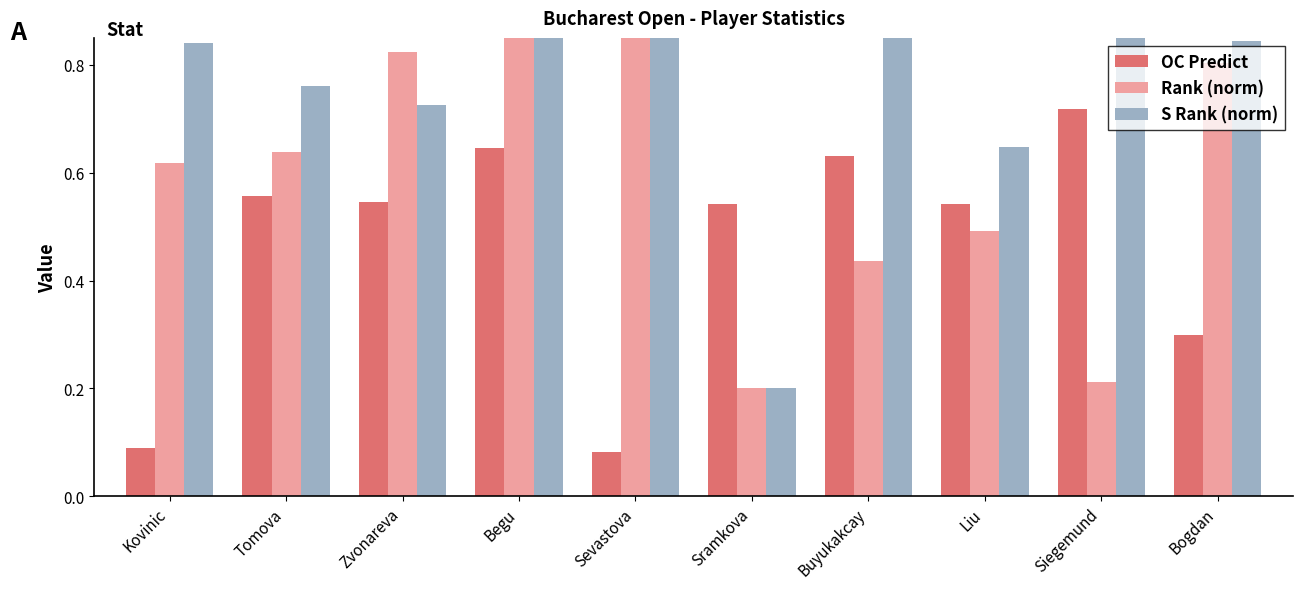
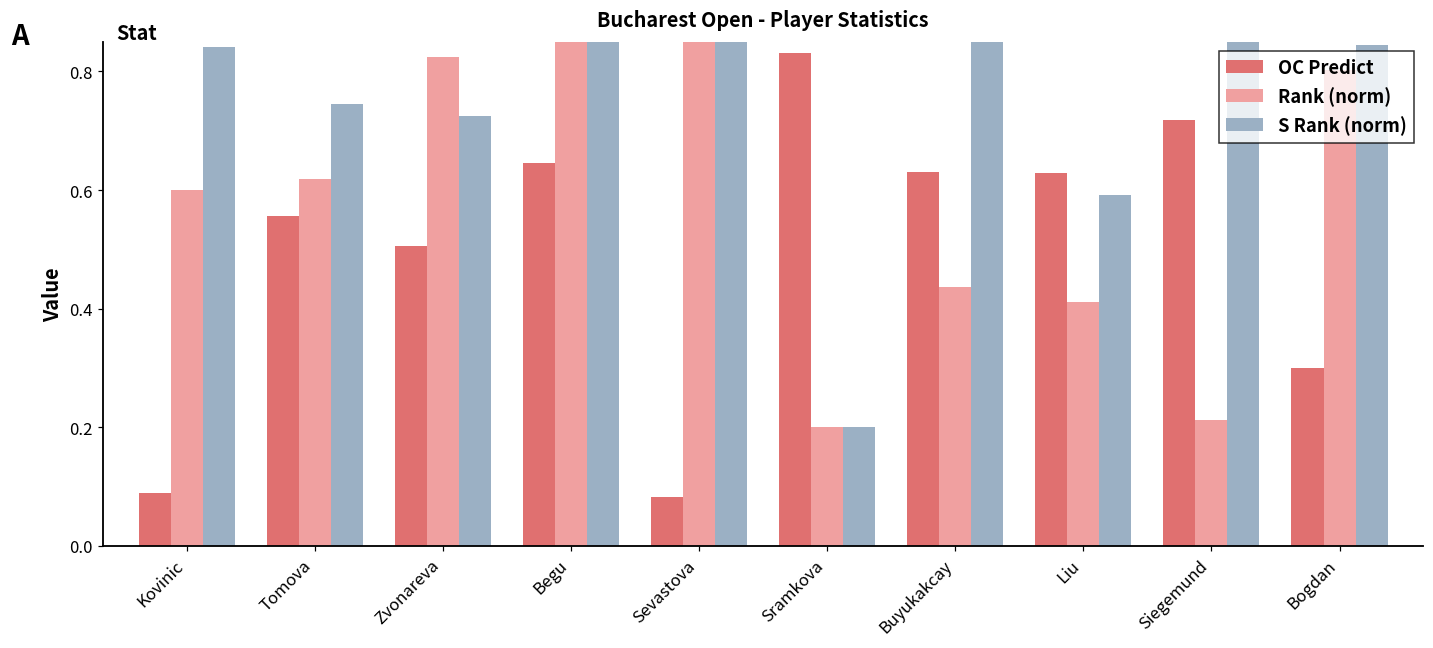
  {
    "OC Predict": {
      "Kovinic": 0.09,
      "Tomova": 0.56,
-     "Zvonareva": 0.55,
+     "Zvonareva": 0.51,
      "Begu": 0.65,
      "Sevastova": 0.08,
-     "Sramkova": 0.54,
+     "Sramkova": 0.83,
      "Buyukakcay": 0.63,
-     "Liu": 0.54,
+     "Liu": 0.63,
      "Siegemund": 0.72,
      "Bogdan": 0.30
    },
    "Rank (norm)": {
-     "Kovinic": 0.62,
-     "Tomova": 0.64,
+     "Kovinic": 0.60,
+     "Tomova": 0.62,
      "Zvonareva": 0.82,
      "Sramkova": 0.20,
      "Buyukakcay": 0.44,
-     "Liu": 0.49,
+     "Liu": 0.41,
      "Siegemund": 0.21
    },
    "S Rank (norm)": {
      "Kovinic": 0.84,
-     "Tomova": 0.76,
+     "Tomova": 0.75,
      "Zvonareva": 0.73,
      "Sramkova": 0.20,
      "Buyukakcay": 0.85,
-     "Liu": 0.65,
+     "Liu": 0.59,
      "Bogdan": 0.84
    }
  }
